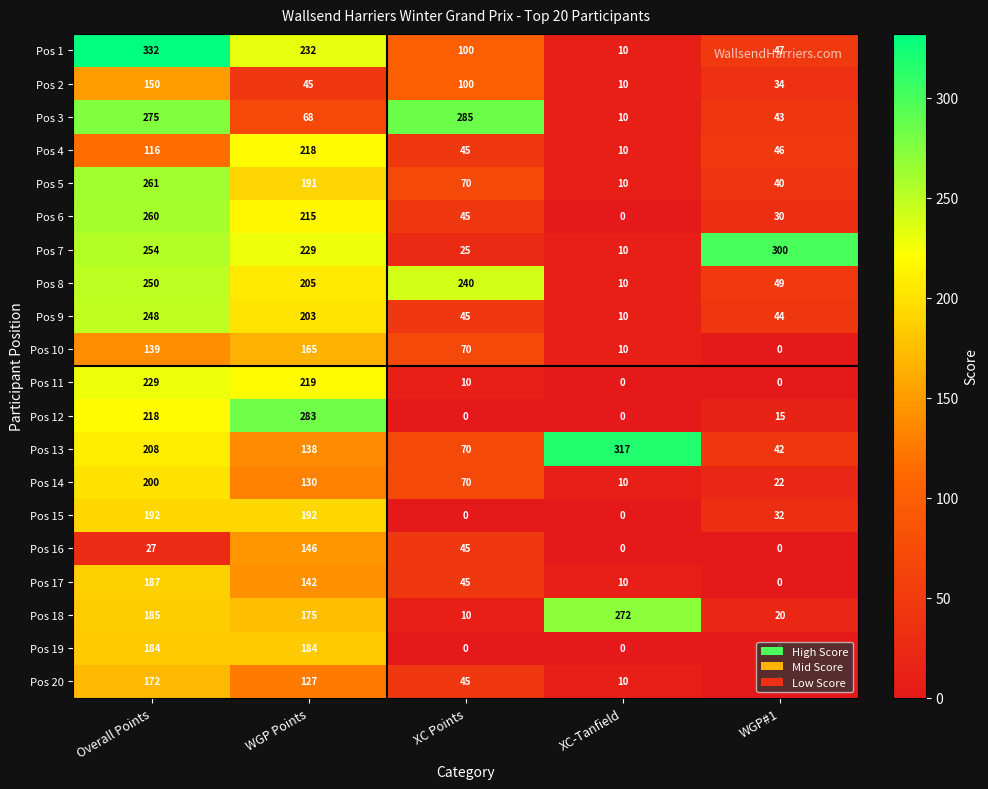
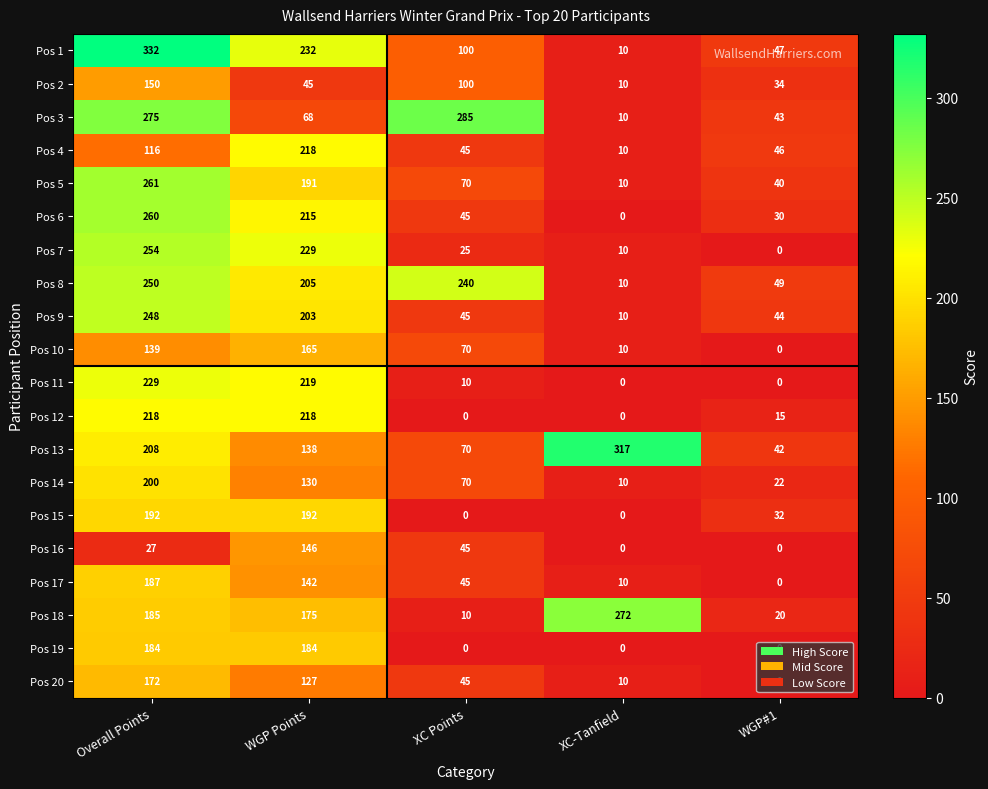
  {
    "Pos 1": {
      "Overall Points": 332,
      "WGP Points": 232,
      "XC Points": 100,
      "XC-Tanfield": 10
    },
    "Pos 2": {
      "Overall Points": 150,
      "WGP Points": 45,
      "XC Points": 100,
      "XC-Tanfield": 10,
      "WGP#1": 34
    },
    "Pos 3": {
      "Overall Points": 275,
      "WGP Points": 68,
      "XC Points": 285,
      "XC-Tanfield": 10,
      "WGP#1": 43
    },
    "Pos 4": {
      "Overall Points": 116,
      "WGP Points": 218,
      "XC Points": 45,
      "XC-Tanfield": 10,
      "WGP#1": 46
    },
    "Pos 5": {
      "Overall Points": 261,
      "WGP Points": 191,
      "XC Points": 70,
      "XC-Tanfield": 10,
      "WGP#1": 40
    },
    "Pos 6": {
      "Overall Points": 260,
      "WGP Points": 215,
      "XC Points": 45,
      "XC-Tanfield": 0,
      "WGP#1": 30
    },
    "Pos 7": {
      "Overall Points": 254,
      "WGP Points": 229,
      "XC Points": 25,
      "XC-Tanfield": 10,
-     "WGP#1": 300
+     "WGP#1": 0
    },
    "Pos 8": {
      "Overall Points": 250,
      "WGP Points": 205,
      "XC Points": 240,
      "XC-Tanfield": 10,
      "WGP#1": 49
    },
    "Pos 9": {
      "Overall Points": 248,
      "WGP Points": 203,
      "XC Points": 45,
      "XC-Tanfield": 10,
      "WGP#1": 44
    },
    "Pos 10": {
      "Overall Points": 139,
      "WGP Points": 165,
      "XC Points": 70,
      "XC-Tanfield": 10,
      "WGP#1": 0
    },
    "Pos 11": {
      "Overall Points": 229,
      "WGP Points": 219,
      "XC Points": 10,
      "XC-Tanfield": 0,
      "WGP#1": 0
    },
    "Pos 12": {
      "Overall Points": 218,
-     "WGP Points": 283,
+     "WGP Points": 218,
      "XC Points": 0,
      "XC-Tanfield": 0,
      "WGP#1": 15
    },
    "Pos 13": {
      "Overall Points": 208,
      "WGP Points": 138,
      "XC Points": 70,
      "XC-Tanfield": 317,
      "WGP#1": 42
    },
    "Pos 14": {
      "Overall Points": 200,
      "WGP Points": 130,
      "XC Points": 70,
      "XC-Tanfield": 10,
      "WGP#1": 22
    },
    "Pos 15": {
      "Overall Points": 192,
      "WGP Points": 192,
      "XC Points": 0,
      "XC-Tanfield": 0,
      "WGP#1": 32
    },
    "Pos 16": {
      "Overall Points": 27,
      "WGP Points": 146,
      "XC Points": 45,
      "XC-Tanfield": 0,
      "WGP#1": 0
    },
    "Pos 17": {
      "Overall Points": 187,
      "WGP Points": 142,
      "XC Points": 45,
      "XC-Tanfield": 10,
      "WGP#1": 0
    },
    "Pos 18": {
      "Overall Points": 185,
      "WGP Points": 175,
      "XC Points": 10,
      "XC-Tanfield": 272,
      "WGP#1": 20
    },
    "Pos 19": {
      "Overall Points": 184,
      "WGP Points": 184,
      "XC Points": 0,
      "XC-Tanfield": 0
    },
    "Pos 20": {
      "Overall Points": 172,
      "WGP Points": 127,
      "XC Points": 45,
      "XC-Tanfield": 10
    }
  }
